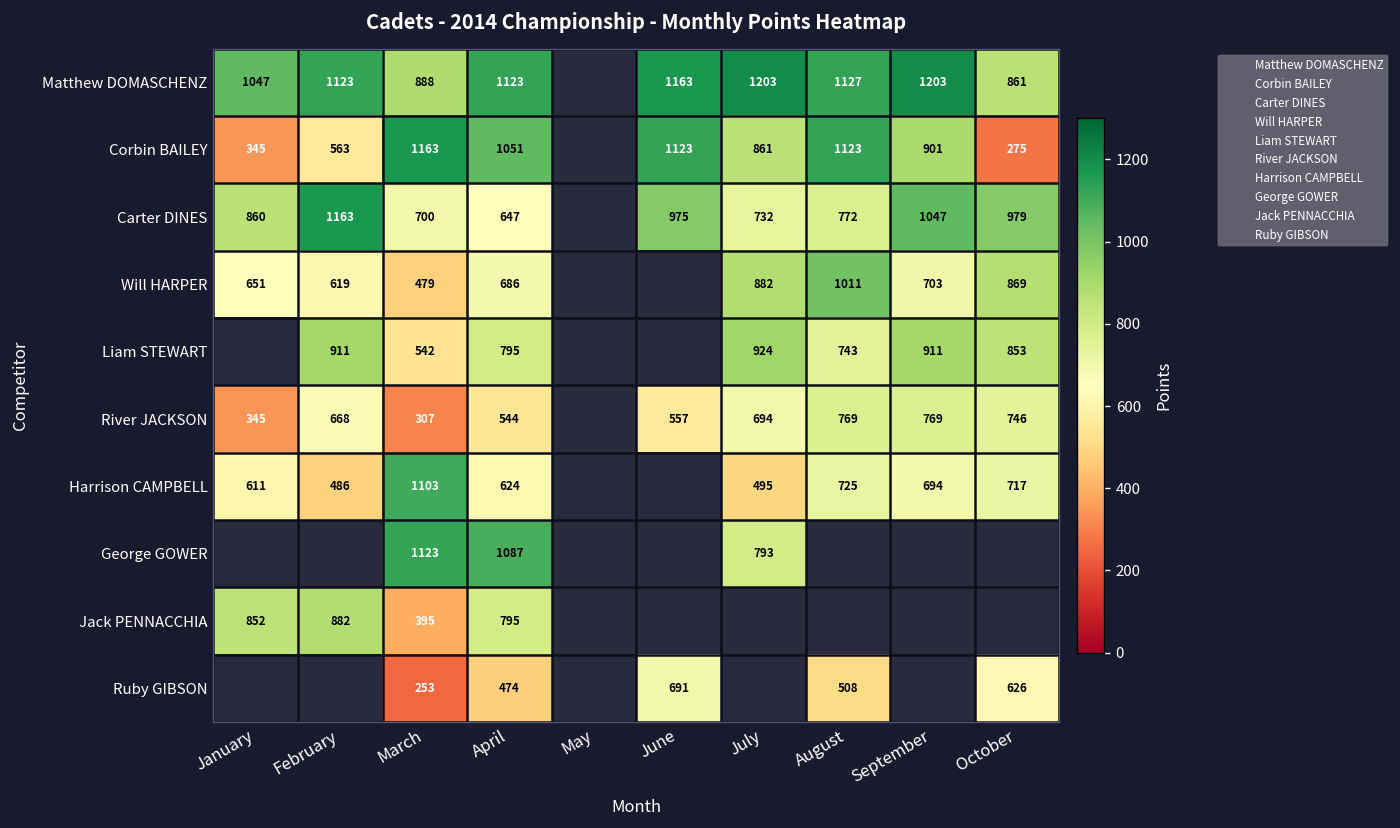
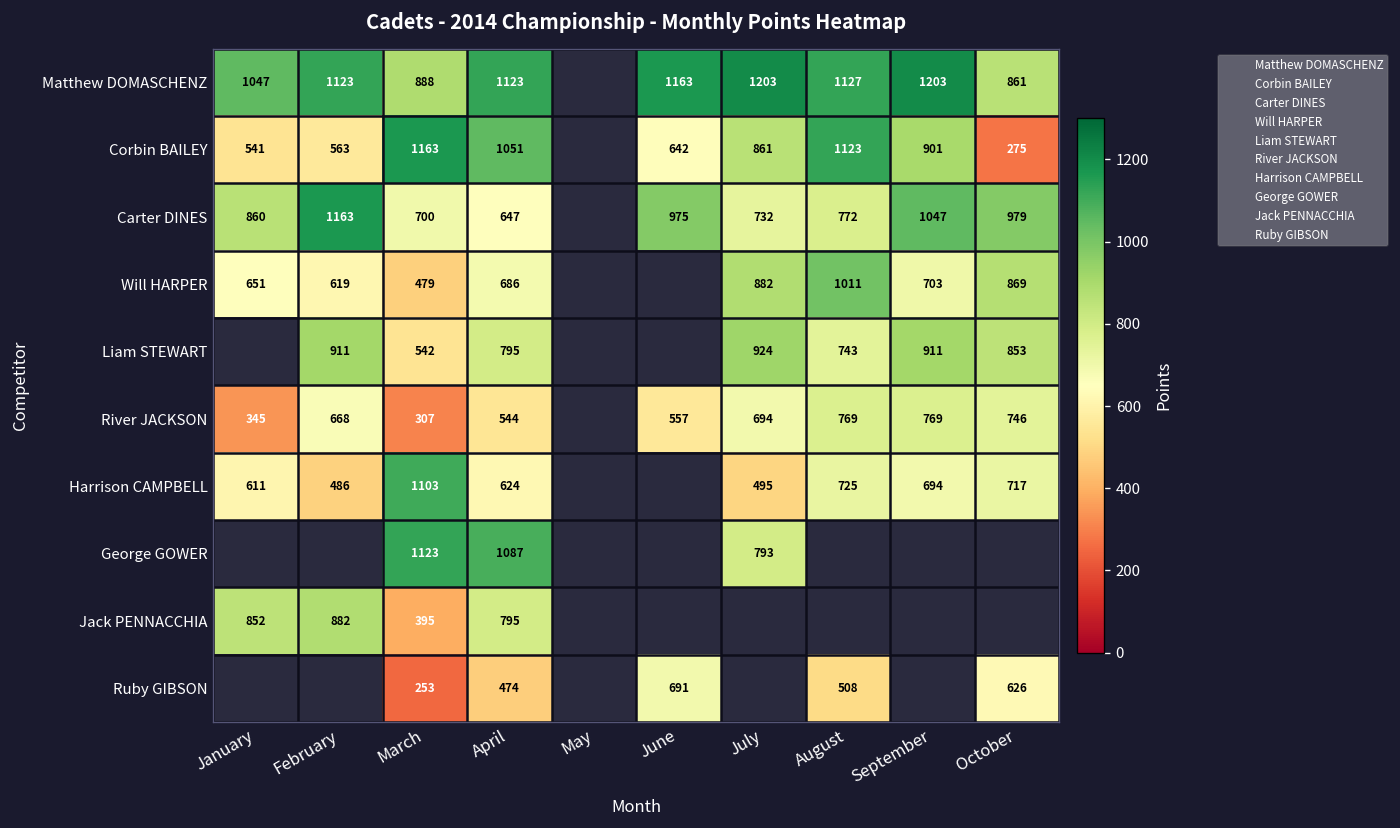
  {
    "Matthew DOMASCHENZ": {
      "January": 1047,
      "February": 1123,
      "March": 888,
      "April": 1123,
      "June": 1163,
      "July": 1203,
      "August": 1127,
      "September": 1203,
      "October": 861
    },
    "Corbin BAILEY": {
-     "January": 345,
+     "January": 541,
      "February": 563,
      "March": 1163,
      "April": 1051,
-     "June": 1123,
+     "June": 642,
      "July": 861,
      "August": 1123,
      "September": 901,
      "October": 275
    },
    "Carter DINES": {
      "January": 860,
      "February": 1163,
      "March": 700,
      "April": 647,
      "June": 975,
      "July": 732,
      "August": 772,
      "September": 1047,
      "October": 979
    },
    "Will HARPER": {
      "January": 651,
      "February": 619,
      "March": 479,
      "April": 686,
      "July": 882,
      "August": 1011,
      "September": 703,
      "October": 869
    },
    "Liam STEWART": {
      "February": 911,
      "March": 542,
      "April": 795,
      "July": 924,
      "August": 743,
      "September": 911,
      "October": 853
    },
    "River JACKSON": {
      "January": 345,
      "February": 668,
      "March": 307,
      "April": 544,
      "June": 557,
      "July": 694,
      "August": 769,
      "September": 769,
      "October": 746
    },
    "Harrison CAMPBELL": {
      "January": 611,
      "February": 486,
      "March": 1103,
      "April": 624,
      "July": 495,
      "August": 725,
      "September": 694,
      "October": 717
    },
    "George GOWER": {
      "March": 1123,
      "April": 1087,
      "July": 793
    },
    "Jack PENNACCHIA": {
      "January": 852,
      "February": 882,
      "March": 395,
      "April": 795
    },
    "Ruby GIBSON": {
      "March": 253,
      "April": 474,
      "June": 691,
      "August": 508,
      "October": 626
    }
  }
